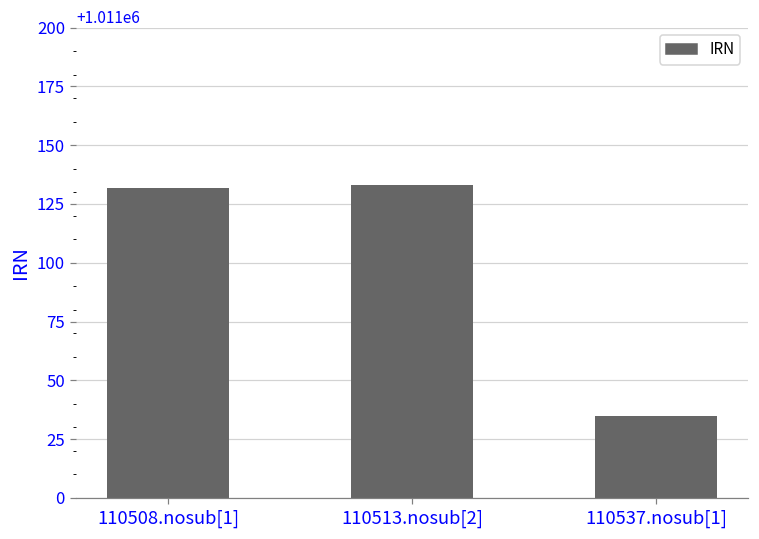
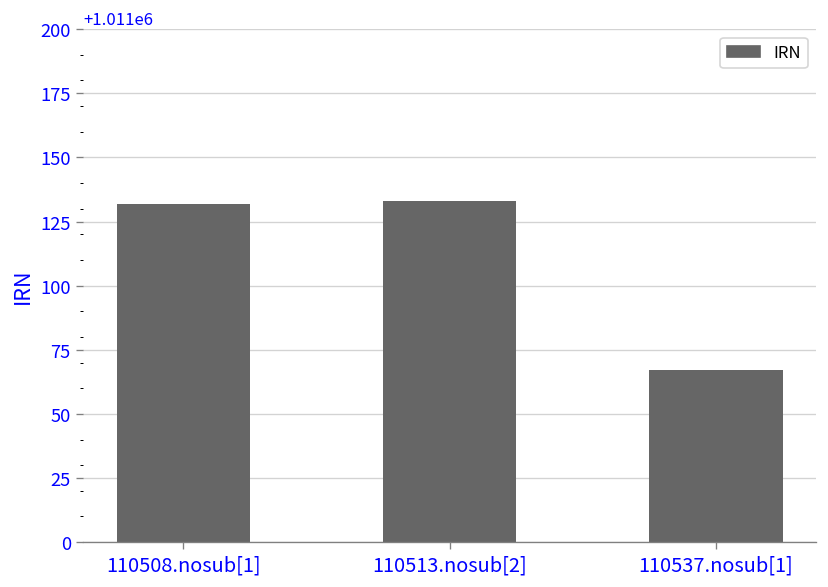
  {
    "110508.nosub[1]": 1011132,
    "110513.nosub[2]": 1011133,
-   "110537.nosub[1]": 1011035
+   "110537.nosub[1]": 1011067
  }
